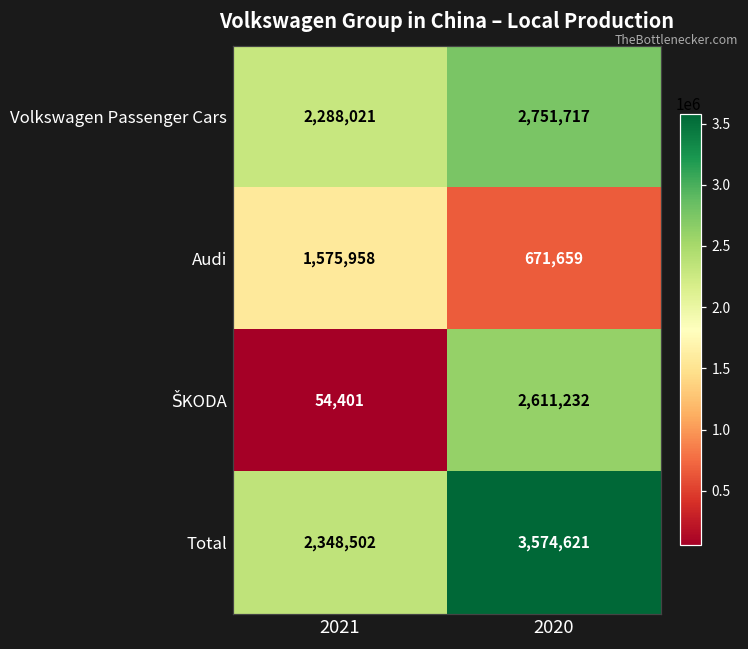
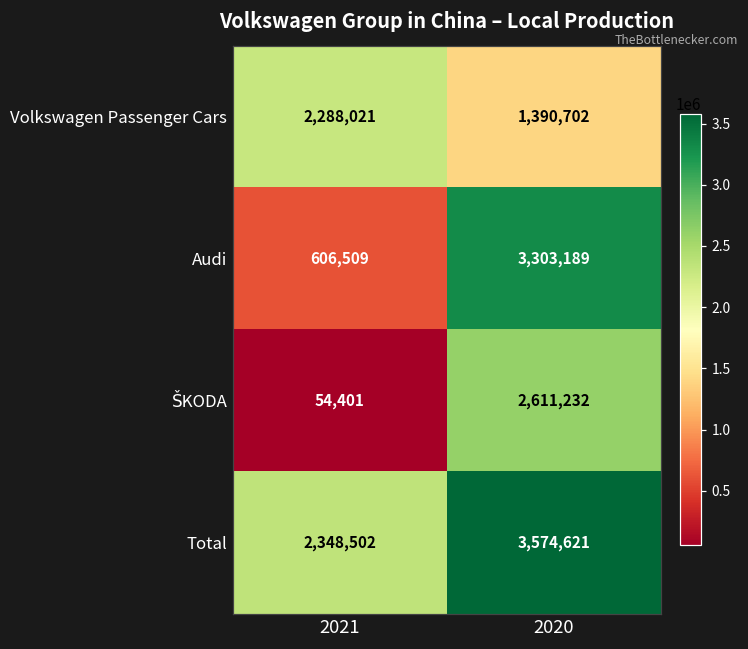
  {
    "Volkswagen Passenger Cars": {
      "2021": "2,288,021",
-     "2020": "2,751,717"
+     "2020": "1,390,702"
    },
    "Audi": {
-     "2021": "1,575,958",
-     "2020": "671,659"
+     "2021": "606,509",
+     "2020": "3,303,189"
    },
    "ŠKODA": {
      "2021": "54,401",
      "2020": "2,611,232"
    },
    "Total": {
      "2021": "2,348,502",
      "2020": "3,574,621"
    }
  }
